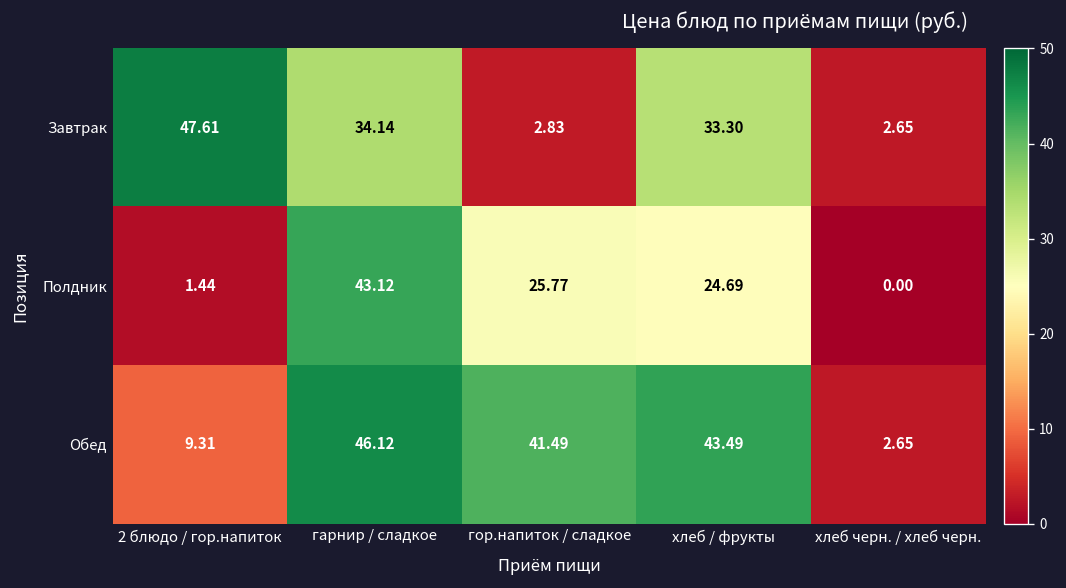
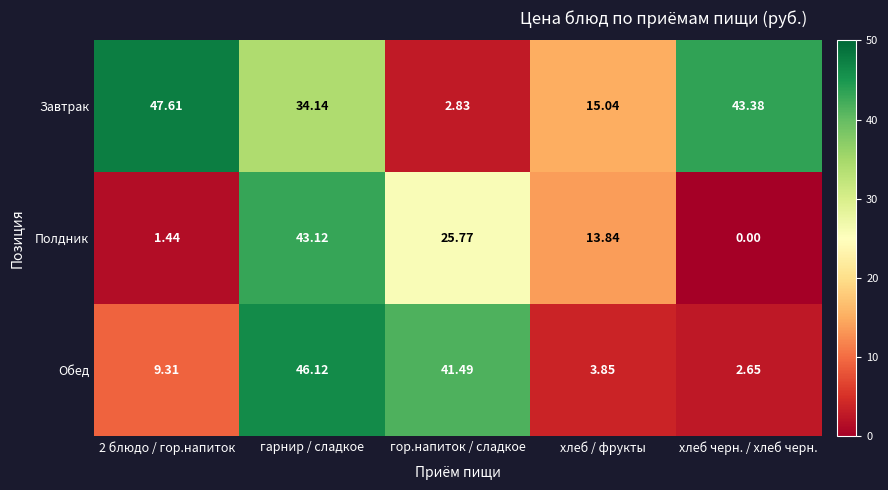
  {
    "Завтрак": {
      "2 блюдо / гор.напиток": 47.61,
      "гарнир / сладкое": 34.14,
      "гор.напиток / сладкое": 2.83,
-     "хлеб / фрукты": 33.30,
-     "хлеб черн. / хлеб черн.": 2.65
+     "хлеб / фрукты": 15.04,
+     "хлеб черн. / хлеб черн.": 43.38
    },
    "Полдник": {
      "2 блюдо / гор.напиток": 1.44,
      "гарнир / сладкое": 43.12,
      "гор.напиток / сладкое": 25.77,
-     "хлеб / фрукты": 24.69,
+     "хлеб / фрукты": 13.84,
      "хлеб черн. / хлеб черн.": 0.00
    },
    "Обед": {
      "2 блюдо / гор.напиток": 9.31,
      "гарнир / сладкое": 46.12,
      "гор.напиток / сладкое": 41.49,
-     "хлеб / фрукты": 43.49,
+     "хлеб / фрукты": 3.85,
      "хлеб черн. / хлеб черн.": 2.65
    }
  }
